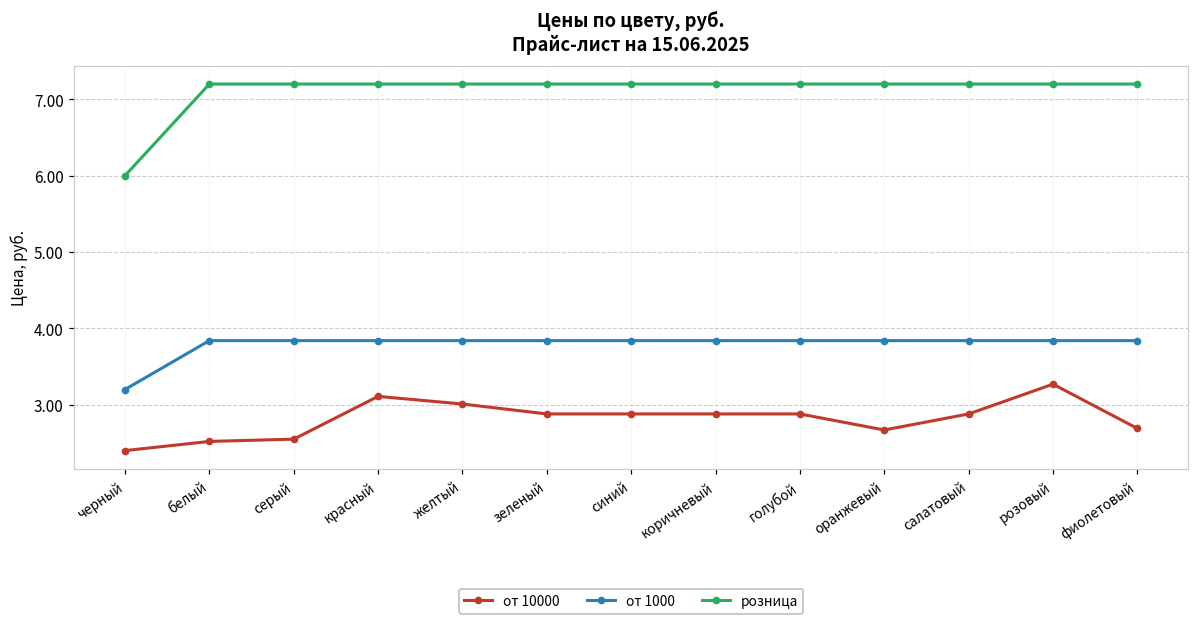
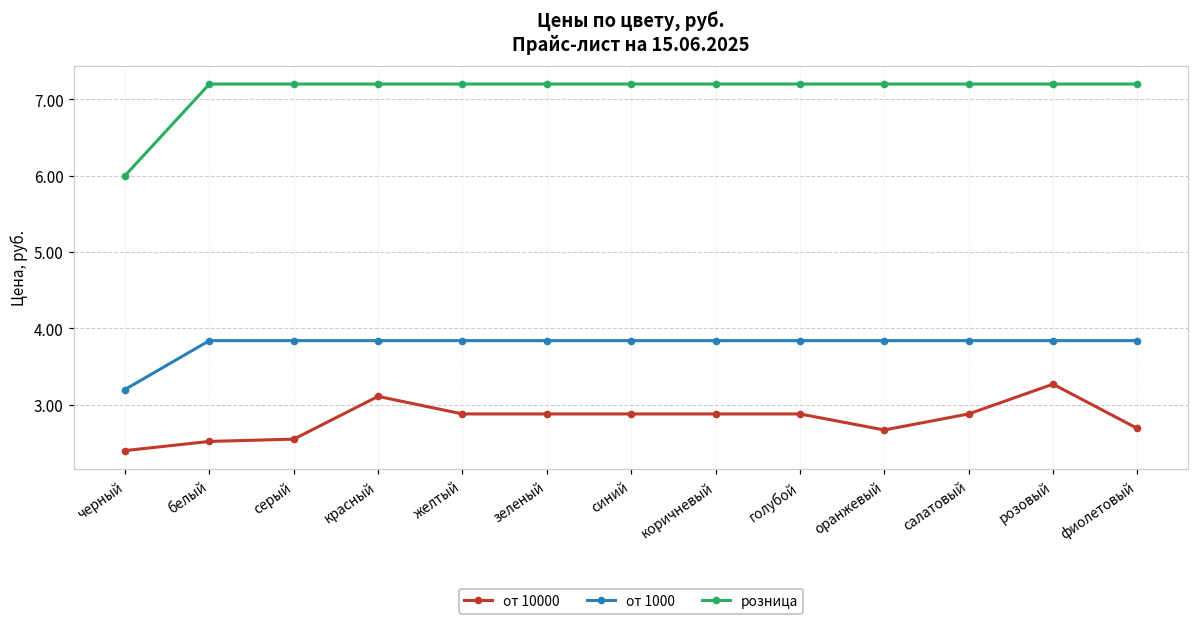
  {
    "от 10000": {
      "черный": 2.4,
      "белый": 2.5,
      "серый": 2.6,
      "красный": 3.1,
-     "желтый": 3.0,
+     "желтый": 2.9,
      "зеленый": 2.9,
      "синий": 2.9,
      "коричневый": 2.9,
      "голубой": 2.9,
      "оранжевый": 2.7,
      "салатовый": 2.9,
      "розовый": 3.3,
      "фиолетовый": 2.7
    },
    "от 1000": {
      "черный": 3.2,
      "белый": 3.8,
      "серый": 3.8,
      "красный": 3.8,
      "желтый": 3.8,
      "зеленый": 3.8,
      "синий": 3.8,
      "коричневый": 3.8,
      "голубой": 3.8,
      "оранжевый": 3.8,
      "салатовый": 3.8,
      "розовый": 3.8,
      "фиолетовый": 3.8
    },
    "розница": {
      "черный": 6.0,
      "белый": 7.2,
      "серый": 7.2,
      "красный": 7.2,
      "желтый": 7.2,
      "зеленый": 7.2,
      "синий": 7.2,
      "коричневый": 7.2,
      "голубой": 7.2,
      "оранжевый": 7.2,
      "салатовый": 7.2,
      "розовый": 7.2,
      "фиолетовый": 7.2
    }
  }
